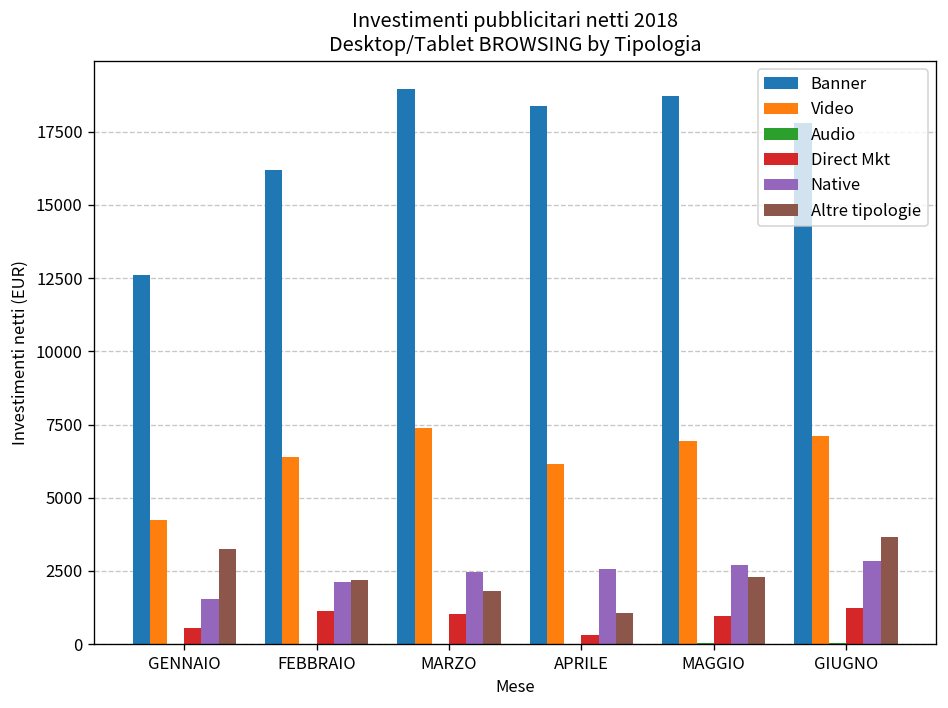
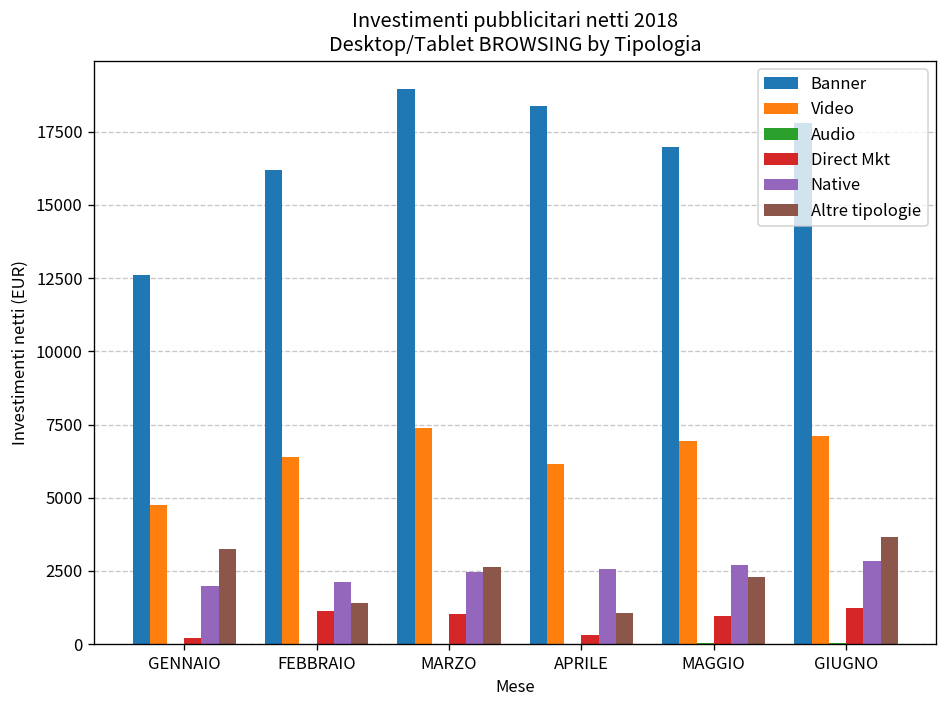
  {
    "Banner": {
      "GENNAIO": 12600,
      "FEBBRAIO": 16200,
      "MARZO": 19000,
      "APRILE": 18400,
-     "MAGGIO": 18700
+     "MAGGIO": 17000
    },
    "Video": {
-     "GENNAIO": 4300,
+     "GENNAIO": 4700,
      "FEBBRAIO": 6400,
      "MARZO": 7400,
      "APRILE": 6100,
      "MAGGIO": 6900,
      "GIUGNO": 7100
    },
    "Direct Mkt": {
-     "GENNAIO": 600,
+     "GENNAIO": 200,
      "FEBBRAIO": 1100,
      "MARZO": 1000,
      "APRILE": 300,
      "MAGGIO": 1000,
      "GIUGNO": 1200
    },
    "Native": {
-     "GENNAIO": 1500,
+     "GENNAIO": 2000,
      "FEBBRAIO": 2100,
      "MARZO": 2400,
      "APRILE": 2600,
      "MAGGIO": 2700,
      "GIUGNO": 2800
    },
    "Altre tipologie": {
      "GENNAIO": 3300,
-     "FEBBRAIO": 2200,
-     "MARZO": 1800,
+     "FEBBRAIO": 1400,
+     "MARZO": 2600,
      "APRILE": 1100,
      "MAGGIO": 2300,
      "GIUGNO": 3700
    }
  }
